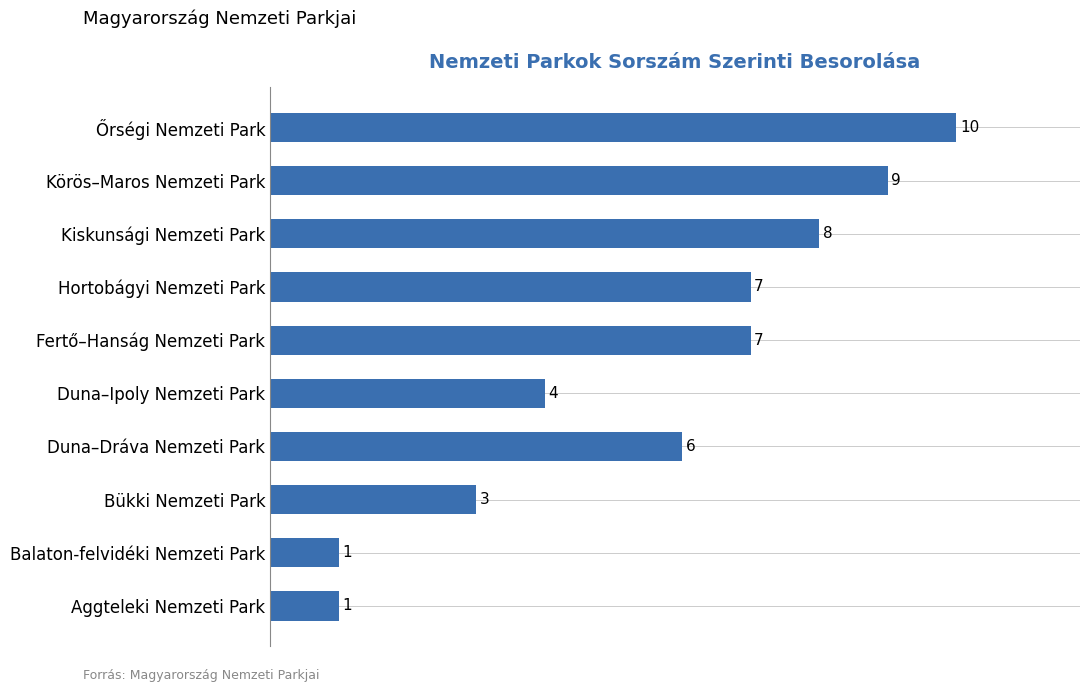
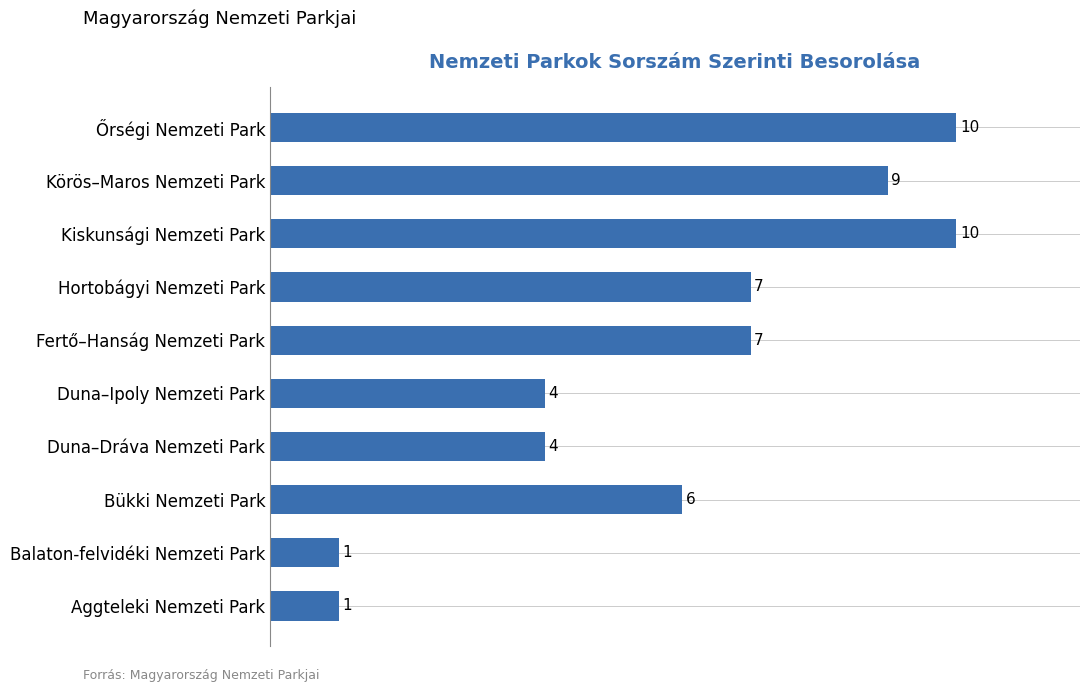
  {
    "Őrségi Nemzeti Park": 10,
    "Körös–Maros Nemzeti Park": 9,
-   "Kiskunsági Nemzeti Park": 8,
+   "Kiskunsági Nemzeti Park": 10,
    "Hortobágyi Nemzeti Park": 7,
    "Fertő–Hanság Nemzeti Park": 7,
    "Duna–Ipoly Nemzeti Park": 4,
-   "Duna–Dráva Nemzeti Park": 6,
-   "Bükki Nemzeti Park": 3,
+   "Duna–Dráva Nemzeti Park": 4,
+   "Bükki Nemzeti Park": 6,
    "Balaton-felvidéki Nemzeti Park": 1,
    "Aggteleki Nemzeti Park": 1
  }
